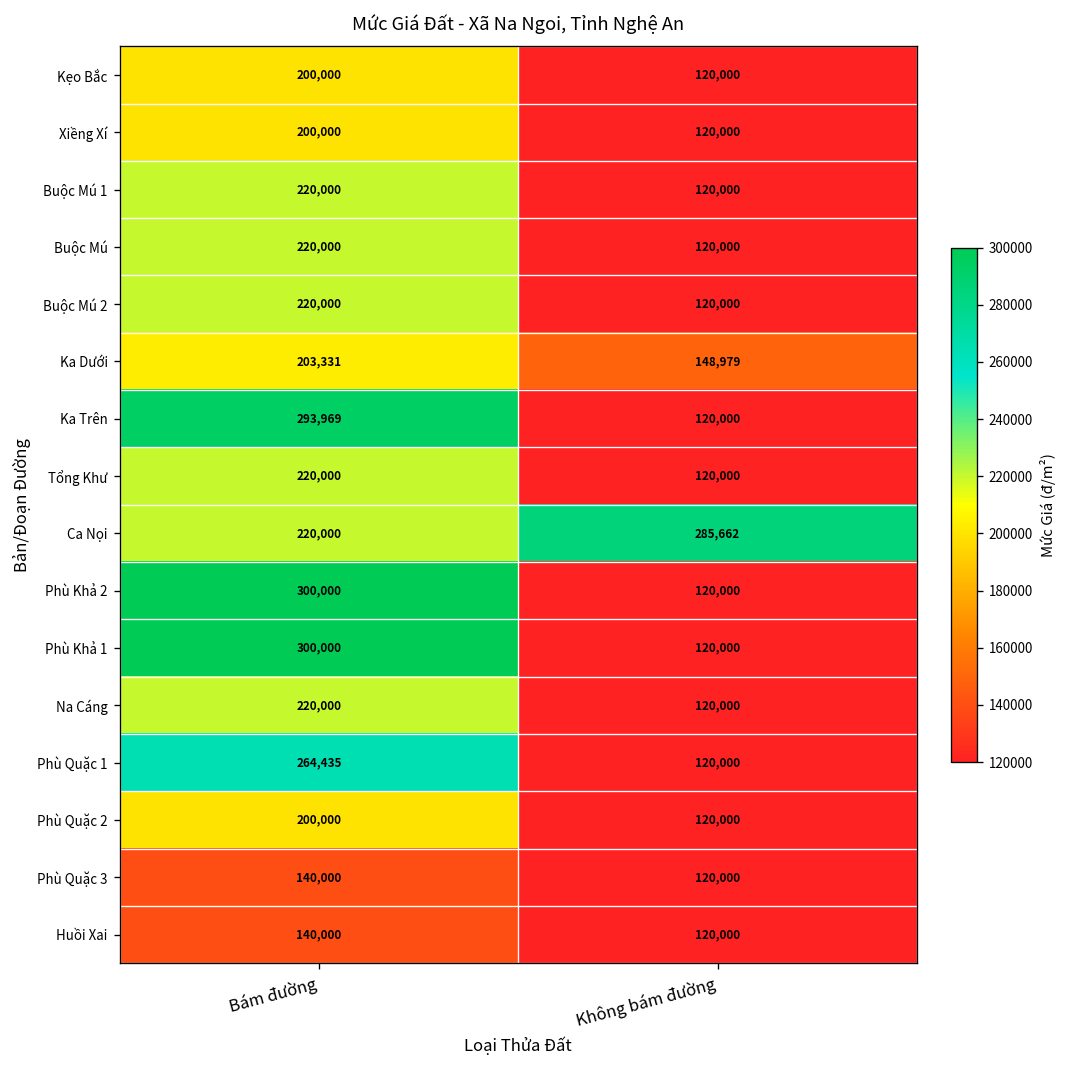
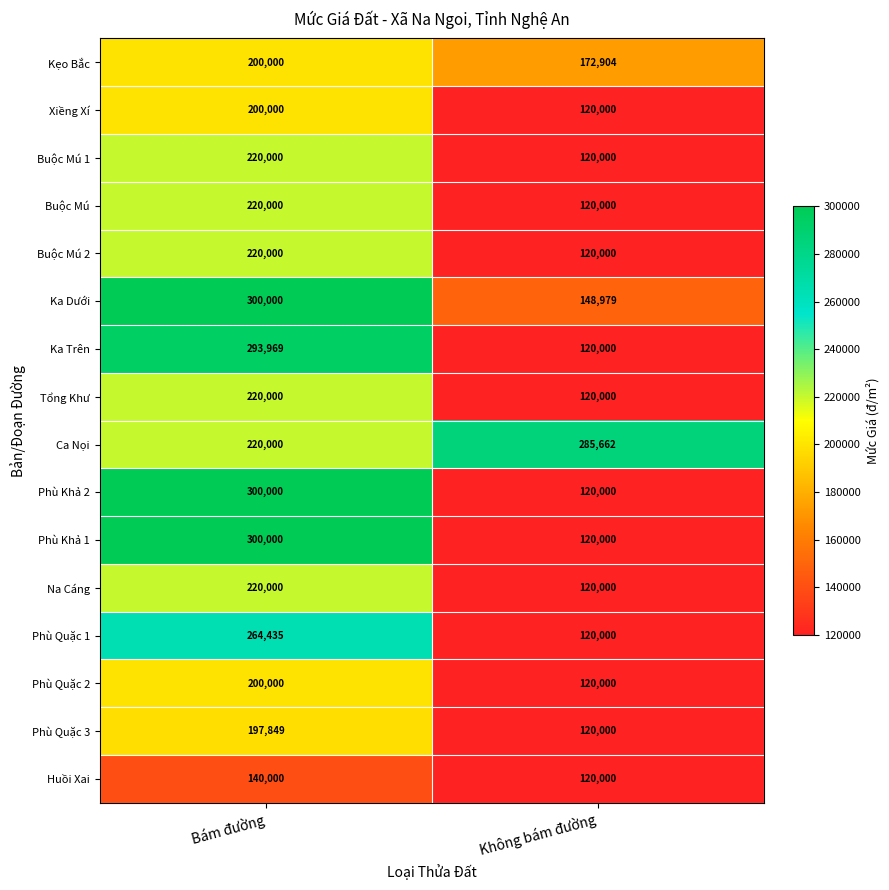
  {
    "Kẹo Bắc": {
      "Bám đường": "200,000",
-     "Không bám đường": "120,000"
+     "Không bám đường": "172,904"
    },
    "Xiềng Xí": {
      "Bám đường": "200,000",
      "Không bám đường": "120,000"
    },
    "Buộc Mú 1": {
      "Bám đường": "220,000",
      "Không bám đường": "120,000"
    },
    "Buộc Mú": {
      "Bám đường": "220,000",
      "Không bám đường": "120,000"
    },
    "Buộc Mú 2": {
      "Bám đường": "220,000",
      "Không bám đường": "120,000"
    },
    "Ka Dưới": {
-     "Bám đường": "203,331",
+     "Bám đường": "300,000",
      "Không bám đường": "148,979"
    },
    "Ka Trên": {
      "Bám đường": "293,969",
      "Không bám đường": "120,000"
    },
    "Tổng Khư": {
      "Bám đường": "220,000",
      "Không bám đường": "120,000"
    },
    "Ca Nọi": {
      "Bám đường": "220,000",
      "Không bám đường": "285,662"
    },
    "Phù Khả 2": {
      "Bám đường": "300,000",
      "Không bám đường": "120,000"
    },
    "Phù Khả 1": {
      "Bám đường": "300,000",
      "Không bám đường": "120,000"
    },
    "Na Cáng": {
      "Bám đường": "220,000",
      "Không bám đường": "120,000"
    },
    "Phù Quặc 1": {
      "Bám đường": "264,435",
      "Không bám đường": "120,000"
    },
    "Phù Quặc 2": {
      "Bám đường": "200,000",
      "Không bám đường": "120,000"
    },
    "Phù Quặc 3": {
-     "Bám đường": "140,000",
+     "Bám đường": "197,849",
      "Không bám đường": "120,000"
    },
    "Huồi Xai": {
      "Bám đường": "140,000",
      "Không bám đường": "120,000"
    }
  }
